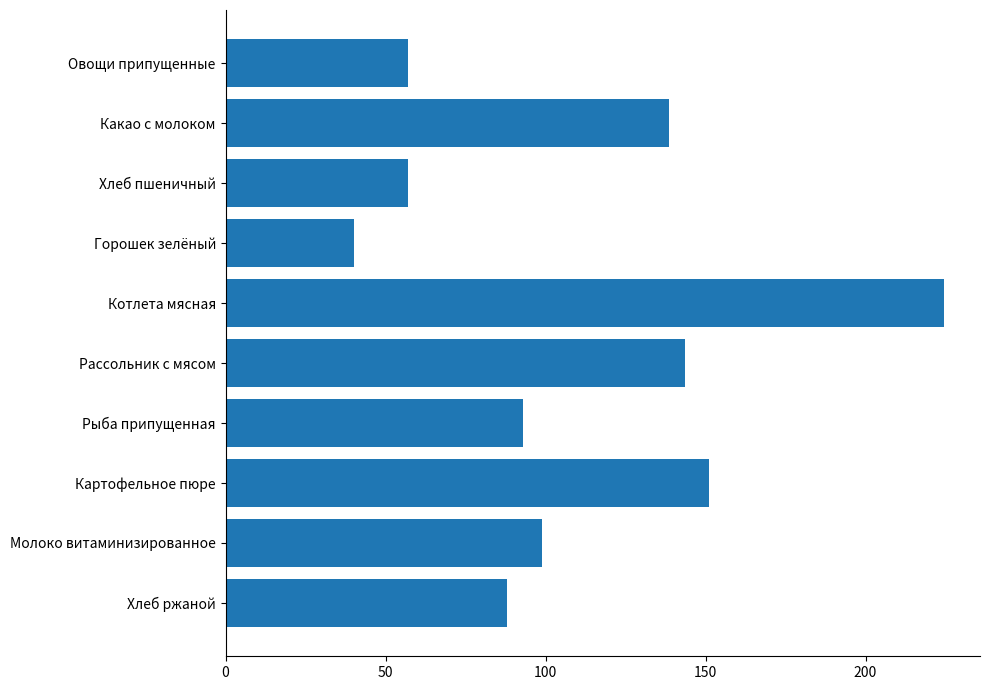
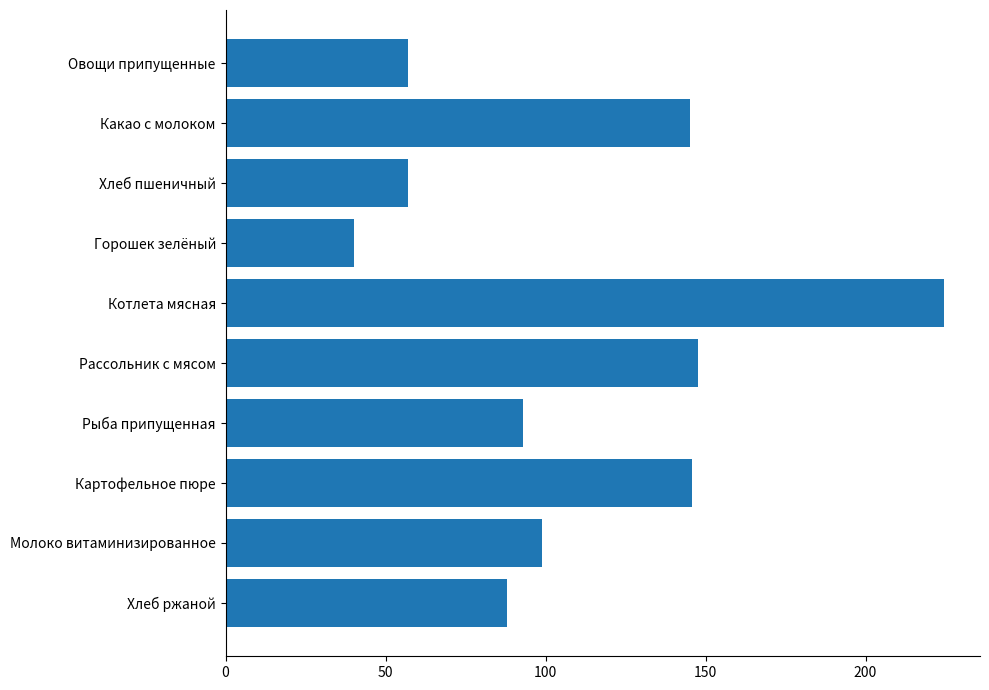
  {
    "Овощи припущенные": 57,
-   "Какао с молоком": 139,
+   "Какао с молоком": 145,
    "Хлеб пшеничный": 57,
    "Горошек зелёный": 40,
    "Котлета мясная": 225,
-   "Рассольник с мясом": 143,
+   "Рассольник с мясом": 148,
    "Рыба припущенная": 93,
-   "Картофельное пюре": 151,
+   "Картофельное пюре": 146,
    "Молоко витаминизированное": 99,
    "Хлеб ржаной": 88
  }
